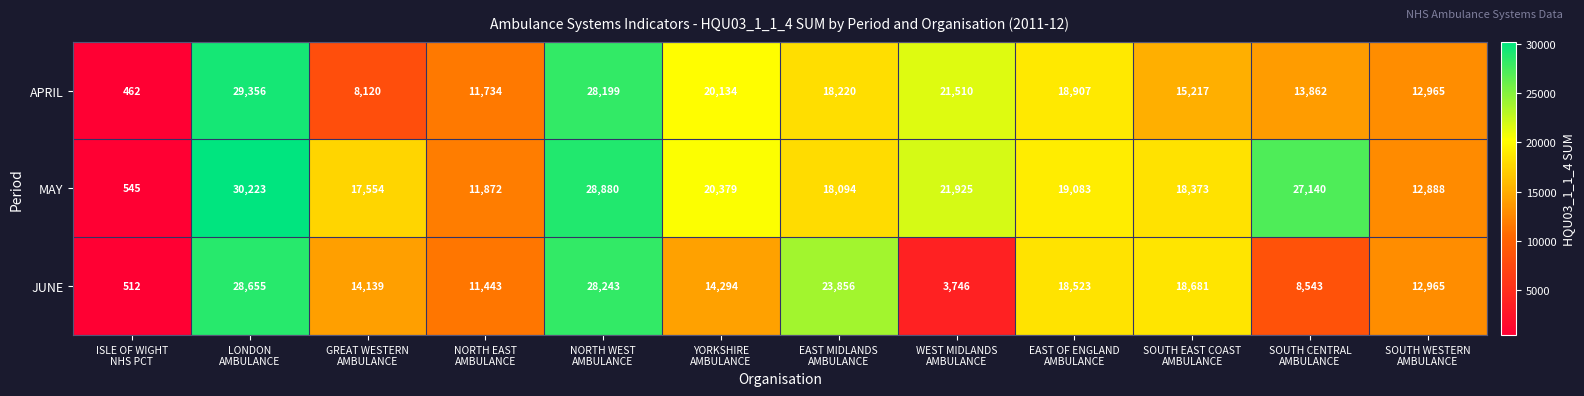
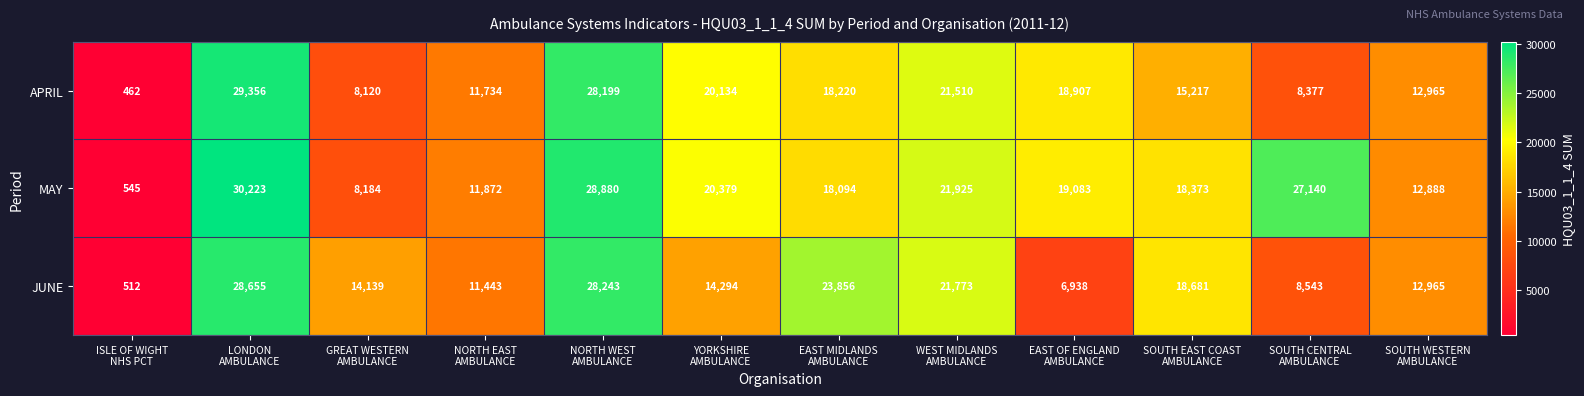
  {
    "APRIL": {
      "ISLE OF WIGHT NHS PCT": "462",
      "LONDON AMBULANCE": "29,356",
      "GREAT WESTERN AMBULANCE": "8,120",
      "NORTH EAST AMBULANCE": "11,734",
      "NORTH WEST AMBULANCE": "28,199",
      "YORKSHIRE AMBULANCE": "20,134",
      "EAST MIDLANDS AMBULANCE": "18,220",
      "WEST MIDLANDS AMBULANCE": "21,510",
      "EAST OF ENGLAND AMBULANCE": "18,907",
      "SOUTH EAST COAST AMBULANCE": "15,217",
-     "SOUTH CENTRAL AMBULANCE": "13,862",
+     "SOUTH CENTRAL AMBULANCE": "8,377",
      "SOUTH WESTERN AMBULANCE": "12,965"
    },
    "MAY": {
      "ISLE OF WIGHT NHS PCT": "545",
      "LONDON AMBULANCE": "30,223",
-     "GREAT WESTERN AMBULANCE": "17,554",
+     "GREAT WESTERN AMBULANCE": "8,184",
      "NORTH EAST AMBULANCE": "11,872",
      "NORTH WEST AMBULANCE": "28,880",
      "YORKSHIRE AMBULANCE": "20,379",
      "EAST MIDLANDS AMBULANCE": "18,094",
      "WEST MIDLANDS AMBULANCE": "21,925",
      "EAST OF ENGLAND AMBULANCE": "19,083",
      "SOUTH EAST COAST AMBULANCE": "18,373",
      "SOUTH CENTRAL AMBULANCE": "27,140",
      "SOUTH WESTERN AMBULANCE": "12,888"
    },
    "JUNE": {
      "ISLE OF WIGHT NHS PCT": "512",
      "LONDON AMBULANCE": "28,655",
      "GREAT WESTERN AMBULANCE": "14,139",
      "NORTH EAST AMBULANCE": "11,443",
      "NORTH WEST AMBULANCE": "28,243",
      "YORKSHIRE AMBULANCE": "14,294",
      "EAST MIDLANDS AMBULANCE": "23,856",
-     "WEST MIDLANDS AMBULANCE": "3,746",
-     "EAST OF ENGLAND AMBULANCE": "18,523",
+     "WEST MIDLANDS AMBULANCE": "21,773",
+     "EAST OF ENGLAND AMBULANCE": "6,938",
      "SOUTH EAST COAST AMBULANCE": "18,681",
      "SOUTH CENTRAL AMBULANCE": "8,543",
      "SOUTH WESTERN AMBULANCE": "12,965"
    }
  }
